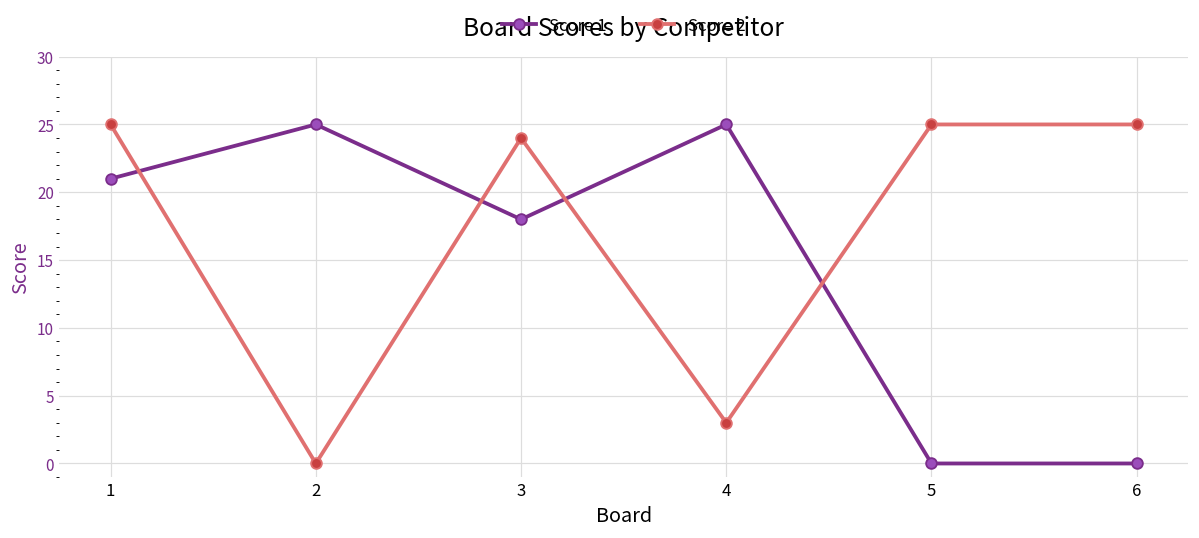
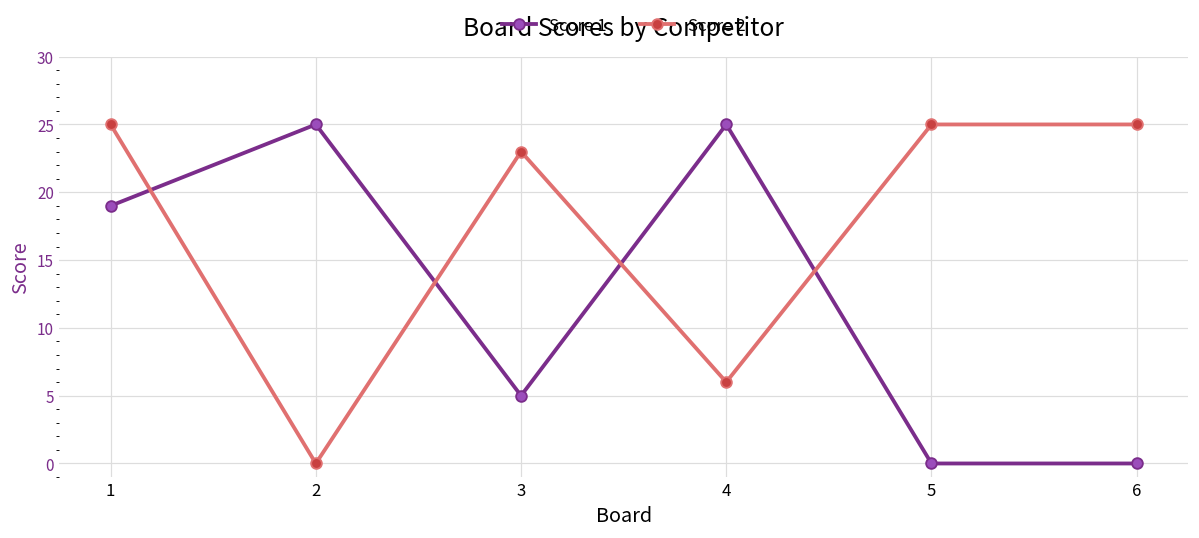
  {
    "Score 1": {
-     "1": 21,
+     "1": 19,
      "2": 25,
-     "3": 18,
+     "3": 5,
      "4": 25,
      "5": 0,
      "6": 0
    },
    "Score 2": {
      "1": 25,
      "2": 0,
-     "3": 24,
-     "4": 3,
+     "3": 23,
+     "4": 6,
      "5": 25,
      "6": 25
    }
  }
